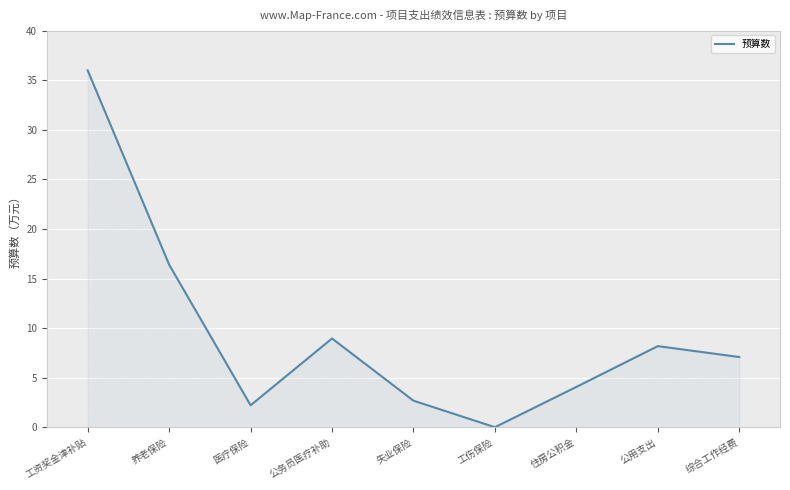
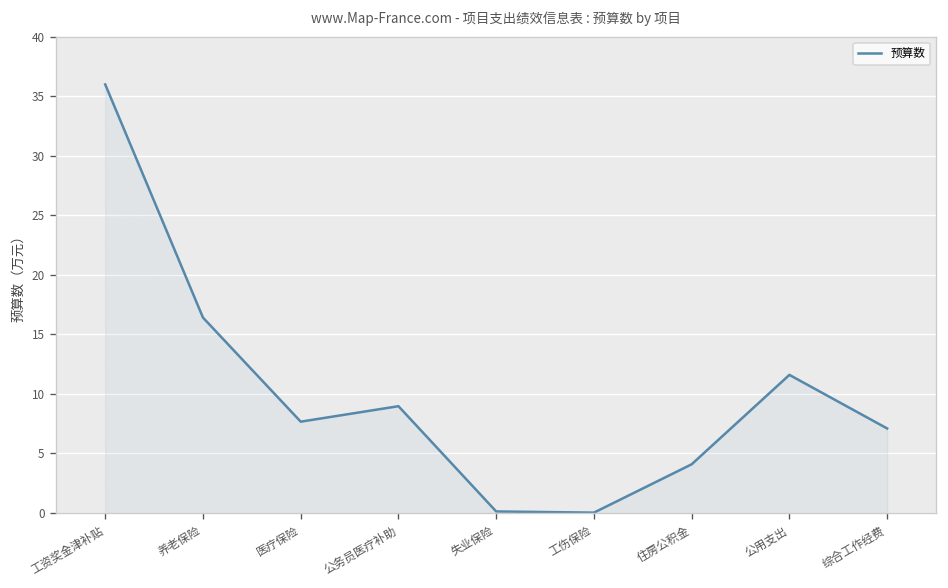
  {
    "预算数": {
      "工资奖金津补贴": 36,
      "养老保险": 16,
-     "医疗保险": 2,
+     "医疗保险": 8,
      "公务员医疗补助": 9,
-     "失业保险": 3,
+     "失业保险": 0,
      "工伤保险": 0,
      "住房公积金": 4,
-     "公用支出": 8,
+     "公用支出": 12,
      "综合工作经费": 7
    }
  }
